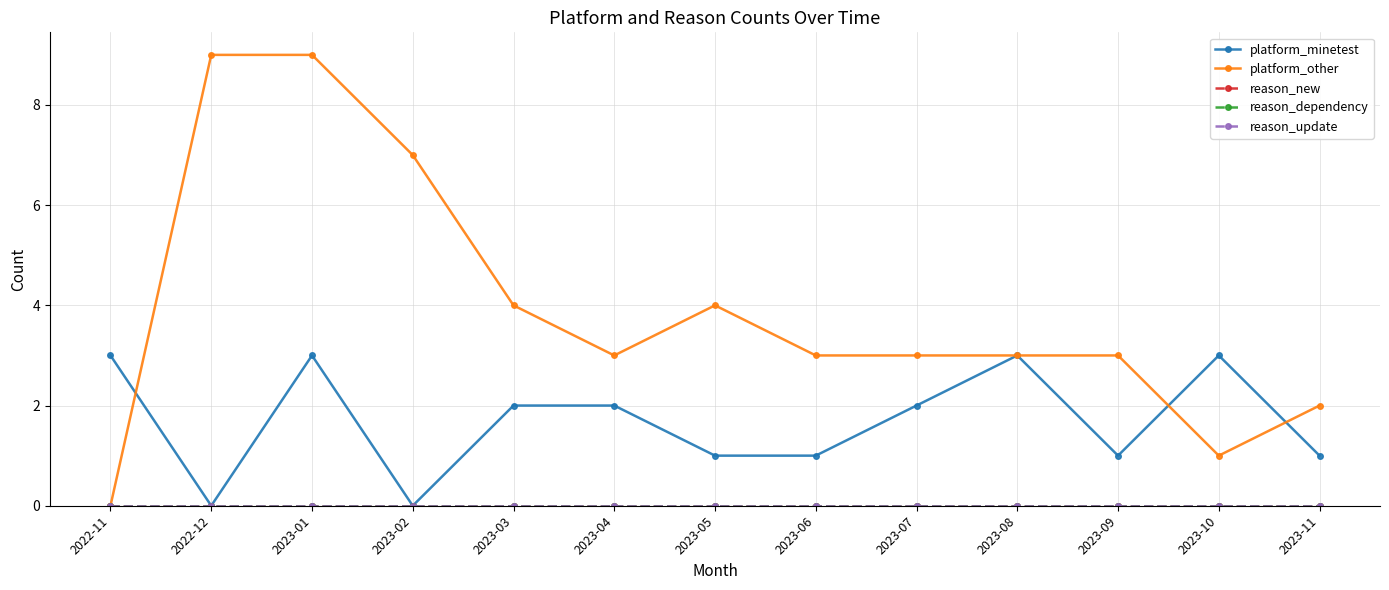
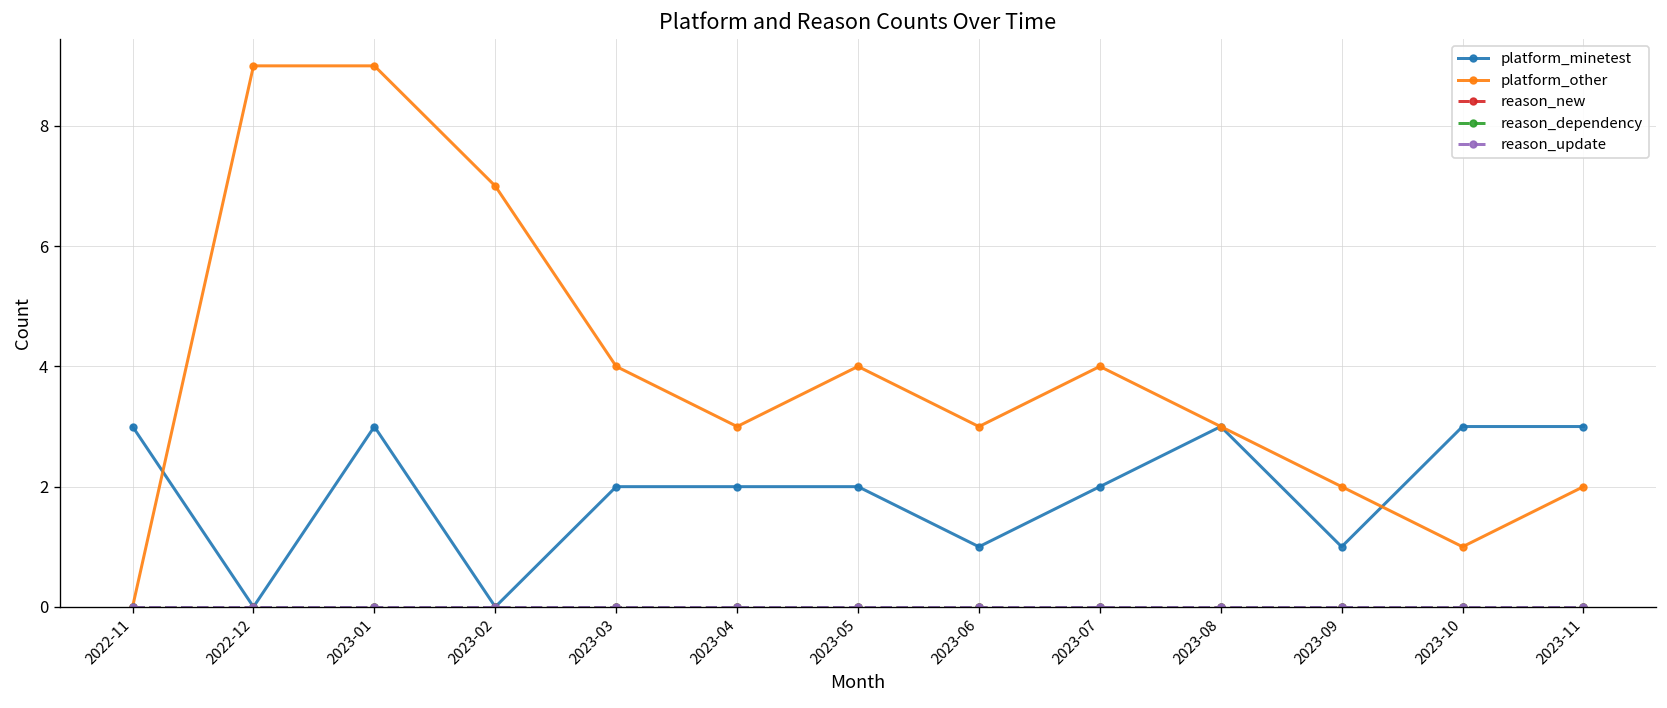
  {
    "platform_minetest": {
      "2022-11": 3,
      "2023-01": 3,
      "2023-03": 2,
      "2023-04": 2,
-     "2023-05": 1,
+     "2023-05": 2,
      "2023-06": 1,
      "2023-07": 2,
      "2023-09": 1,
      "2023-10": 3,
-     "2023-11": 1
+     "2023-11": 3
    },
    "platform_other": {
      "2022-12": 9,
      "2023-01": 9,
      "2023-02": 7,
      "2023-03": 4,
      "2023-04": 3,
      "2023-05": 4,
      "2023-06": 3,
-     "2023-07": 3,
-     "2023-09": 3,
+     "2023-07": 4,
+     "2023-09": 2,
      "2023-10": 1,
      "2023-11": 2
    },
    "reason_update": {
      "2023-01": 0,
      "2023-03": 0,
      "2023-04": 0,
      "2023-05": 0,
      "2023-06": 0,
      "2023-07": 0,
      "2023-08": 0,
      "2023-09": 0,
      "2023-10": 0,
      "2023-11": 0
    }
  }
